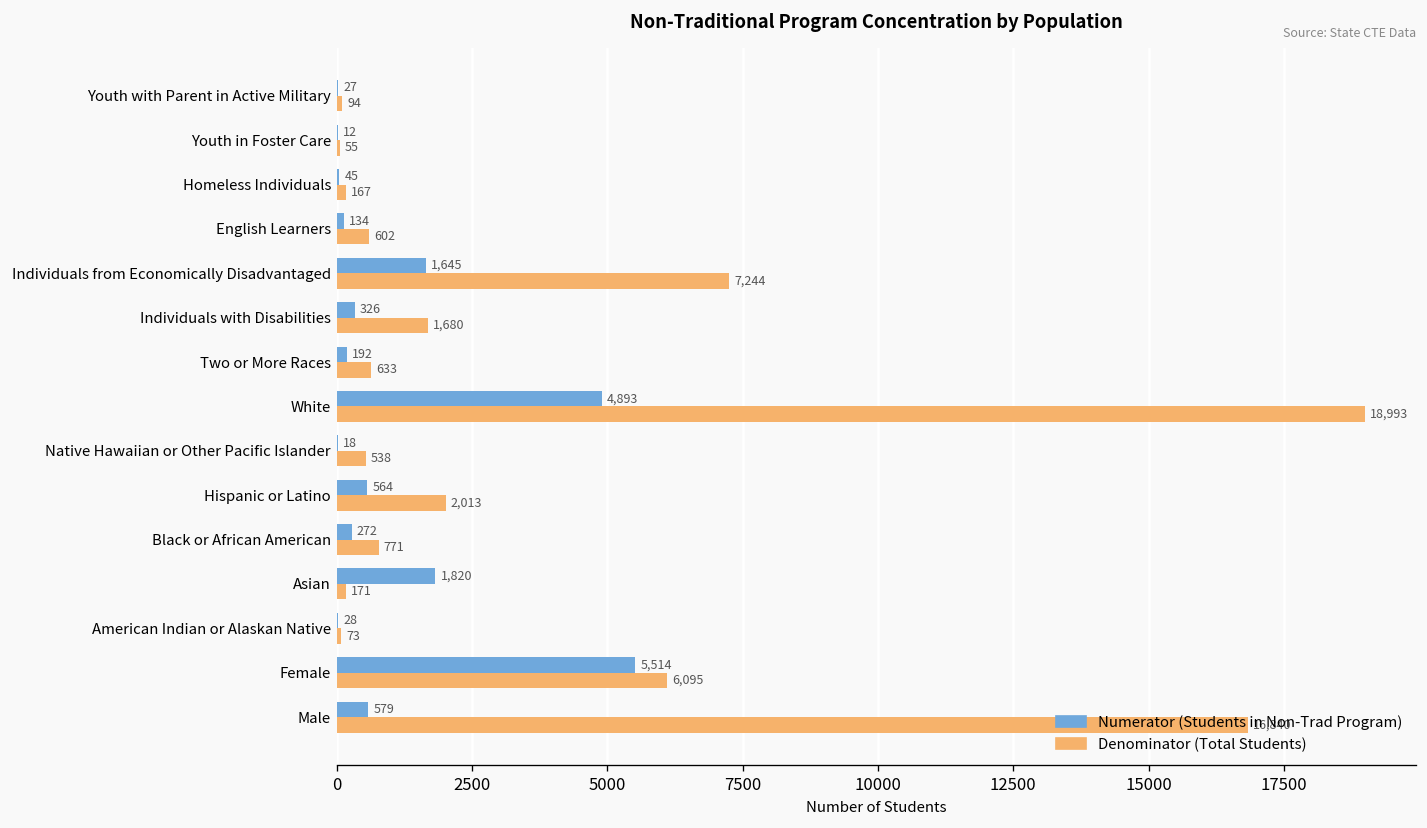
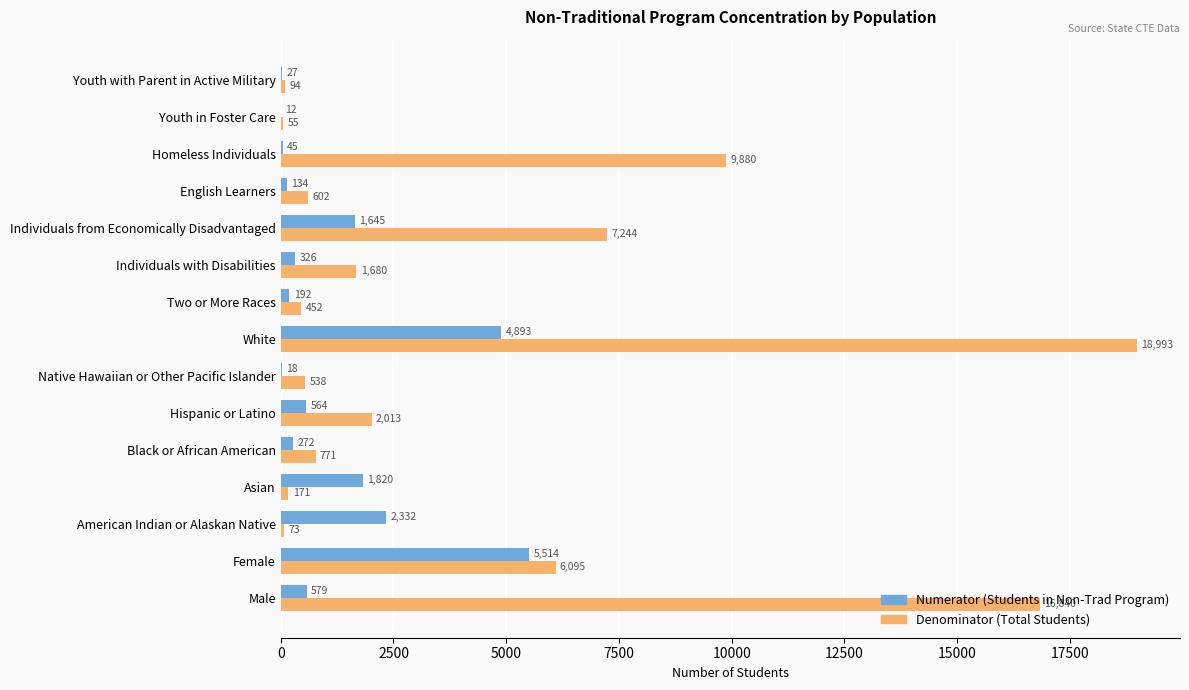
  {
    "Numerator (Students in Non-Trad Program)": {
      "Youth with Parent in Active Military": "27",
      "Youth in Foster Care": "12",
      "Homeless Individuals": "45",
      "English Learners": "134",
      "Individuals from Economically Disadvantaged": "1,645",
      "Individuals with Disabilities": "326",
      "Two or More Races": "192",
      "White": "4,893",
      "Native Hawaiian or Other Pacific Islander": "18",
      "Hispanic or Latino": "564",
      "Black or African American": "272",
      "Asian": "1,820",
-     "American Indian or Alaskan Native": "28",
+     "American Indian or Alaskan Native": "2,332",
      "Female": "5,514",
      "Male": "579"
    },
    "Denominator (Total Students)": {
      "Youth with Parent in Active Military": "94",
      "Youth in Foster Care": "55",
-     "Homeless Individuals": "167",
+     "Homeless Individuals": "9,880",
      "English Learners": "602",
      "Individuals from Economically Disadvantaged": "7,244",
      "Individuals with Disabilities": "1,680",
-     "Two or More Races": "633",
+     "Two or More Races": "452",
      "White": "18,993",
      "Native Hawaiian or Other Pacific Islander": "538",
      "Hispanic or Latino": "2,013",
      "Black or African American": "771",
      "Asian": "171",
      "American Indian or Alaskan Native": "73",
      "Female": "6,095",
      "Male": "16,840"
    }
  }
